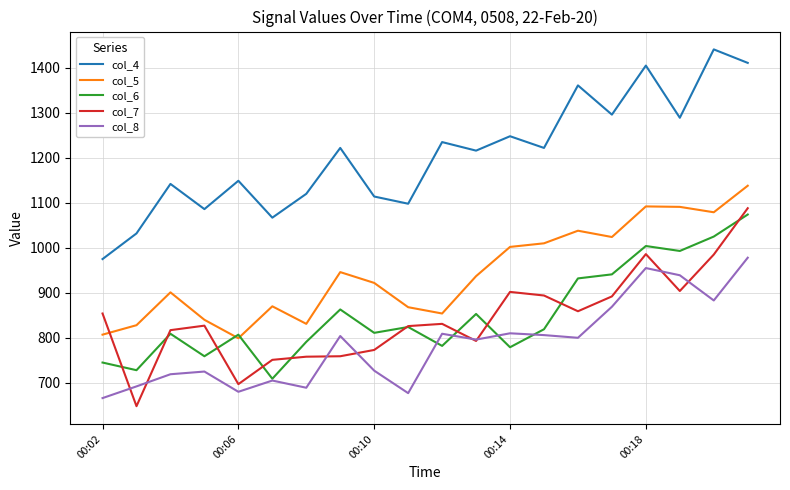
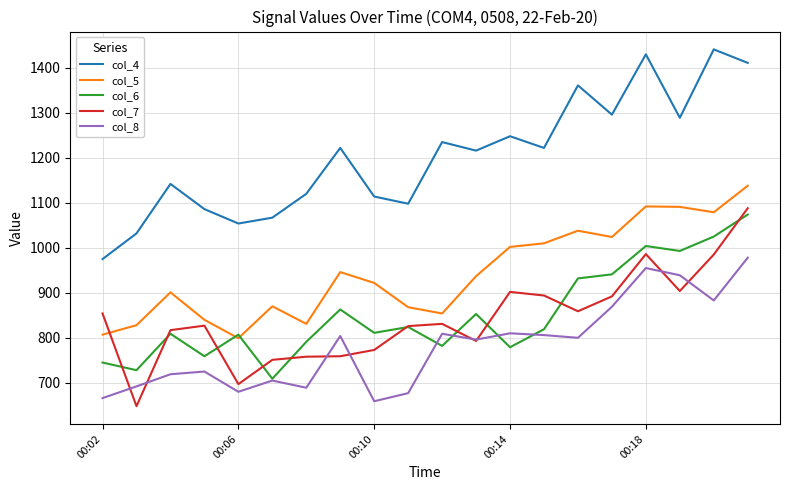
  {
    "col_4": {
      "00:02": 980,
-     "00:06": 1150,
+     "00:06": 1050,
      "00:10": 1110,
      "00:14": 1250,
-     "00:18": 1410
+     "00:18": 1430
    },
    "col_5": {
      "00:02": 810,
      "00:06": 800,
      "00:10": 920,
      "00:14": 1000,
      "00:18": 1090
    },
    "col_6": {
      "00:02": 750,
      "00:06": 810,
      "00:10": 810,
      "00:14": 780,
      "00:18": 1000
    },
    "col_7": {
      "00:02": 850,
      "00:06": 700,
      "00:10": 770,
      "00:14": 900,
      "00:18": 990
    },
    "col_8": {
      "00:02": 670,
      "00:06": 680,
-     "00:10": 730,
+     "00:10": 660,
      "00:14": 810,
      "00:18": 960
    }
  }
